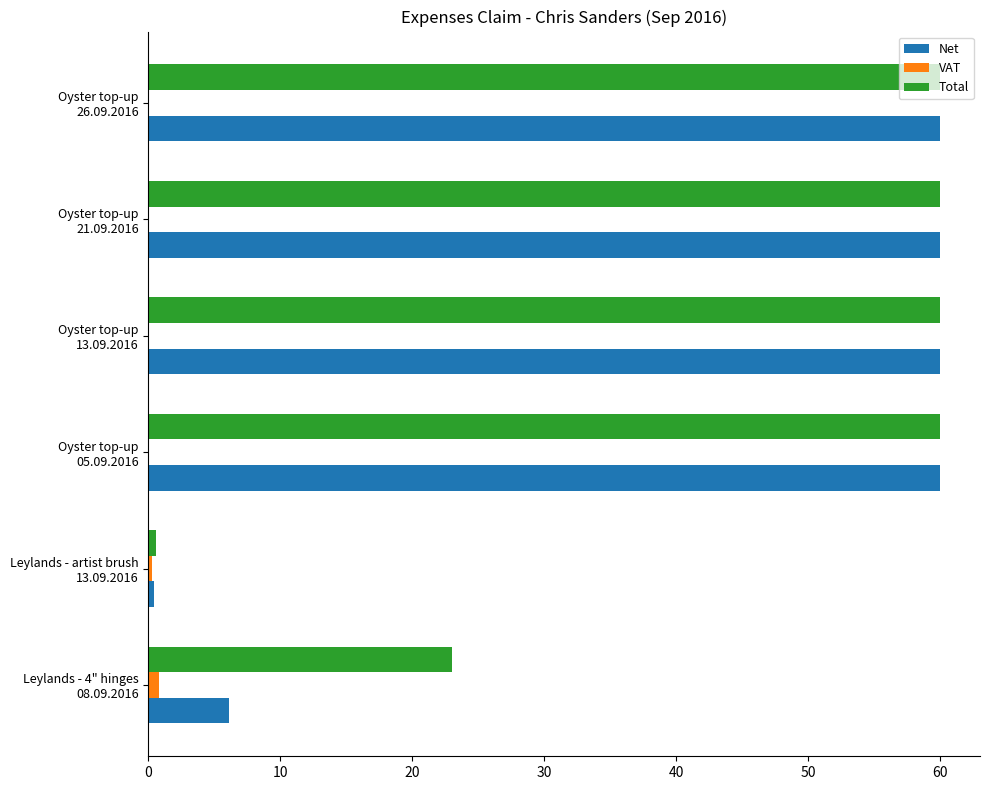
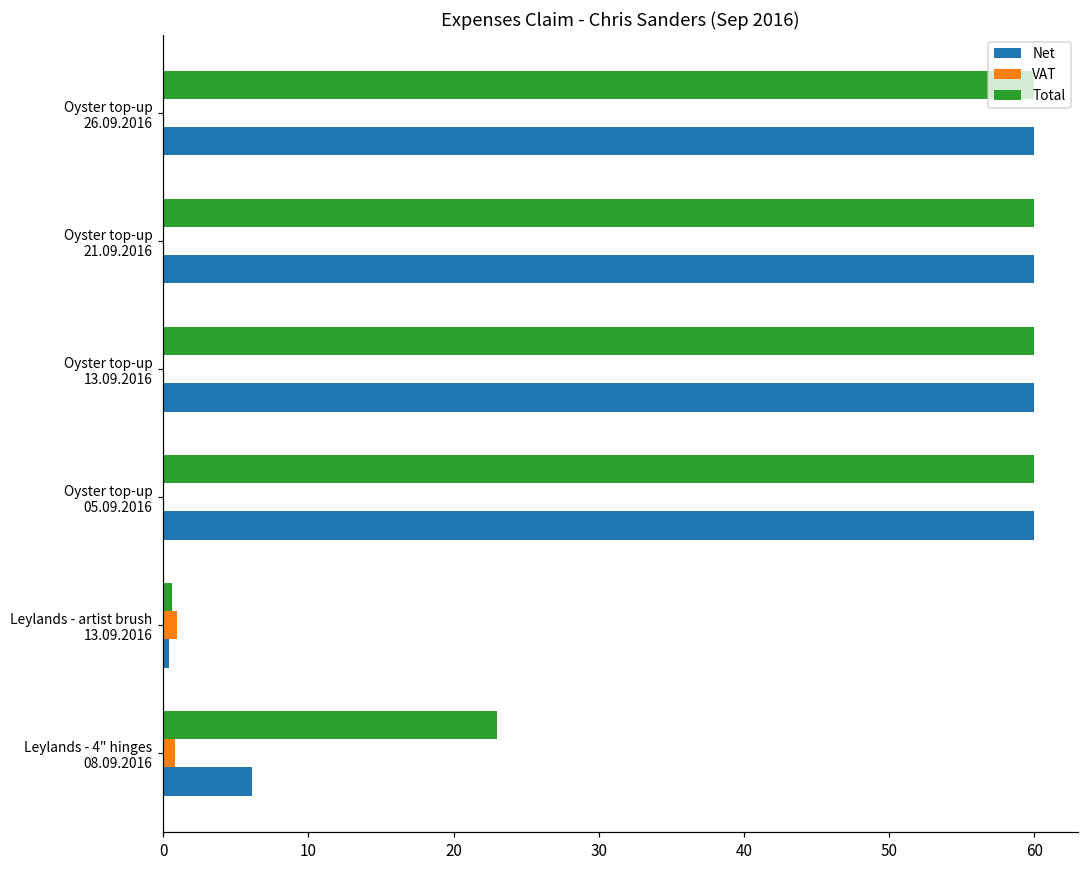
  {
    "Net": {
      "Oyster top-up 26.09.2016": 60.0,
      "Oyster top-up 21.09.2016": 60.0,
      "Oyster top-up 13.09.2016": 60.0,
      "Oyster top-up 05.09.2016": 60.0,
      "Leylands - artist brush 13.09.2016": 0.4,
      "Leylands - 4\" hinges 08.09.2016": 6.1
    },
    "VAT": {
      "Oyster top-up 26.09.2016": 0.0,
      "Oyster top-up 21.09.2016": 0.0,
      "Oyster top-up 13.09.2016": 0.0,
      "Oyster top-up 05.09.2016": 0.0,
-     "Leylands - artist brush 13.09.2016": 0.3,
+     "Leylands - artist brush 13.09.2016": 1.0,
      "Leylands - 4\" hinges 08.09.2016": 0.8
    },
    "Total": {
      "Oyster top-up 21.09.2016": 60.0,
      "Oyster top-up 13.09.2016": 60.0,
      "Oyster top-up 05.09.2016": 60.0,
      "Leylands - artist brush 13.09.2016": 0.6,
      "Leylands - 4\" hinges 08.09.2016": 23.0
    }
  }
